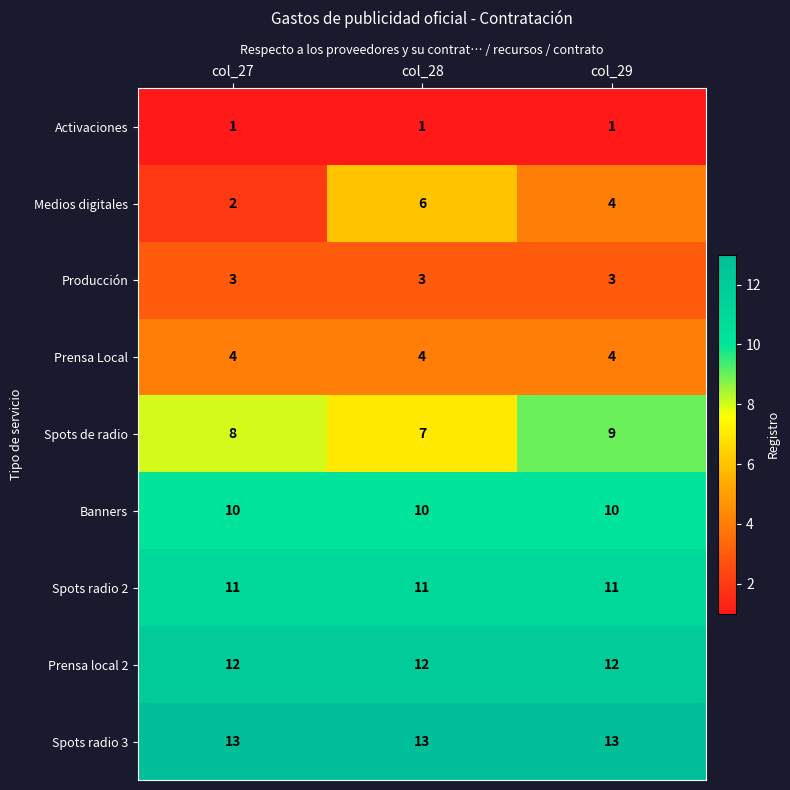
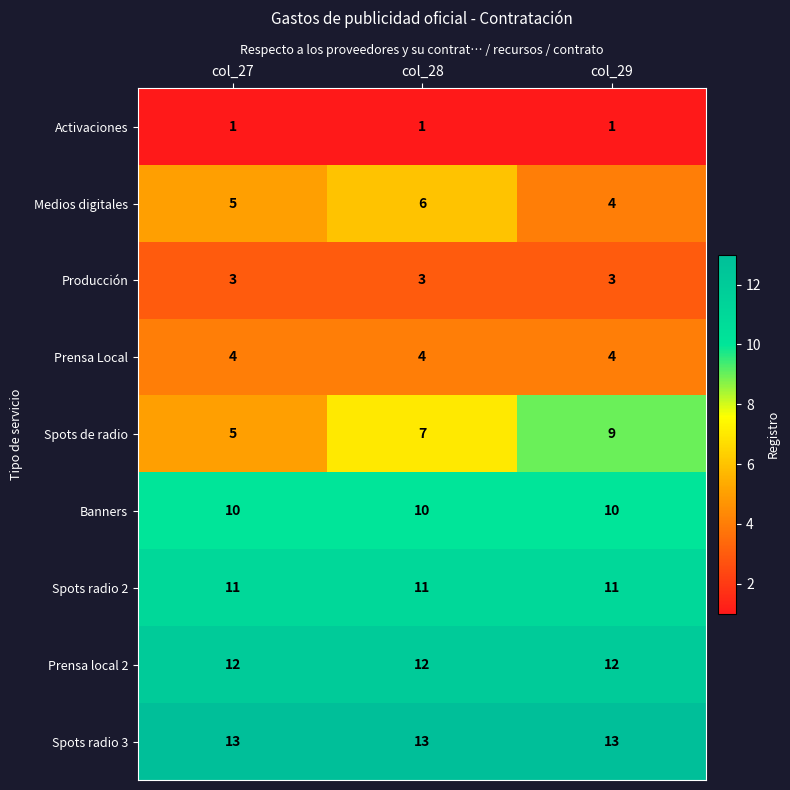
  {
    "Activaciones": {
      "col_27": 1,
      "col_28": 1,
      "col_29": 1
    },
    "Medios digitales": {
-     "col_27": 2,
+     "col_27": 5,
      "col_28": 6,
      "col_29": 4
    },
    "Producción": {
      "col_27": 3,
      "col_28": 3,
      "col_29": 3
    },
    "Prensa Local": {
      "col_27": 4,
      "col_28": 4,
      "col_29": 4
    },
    "Spots de radio": {
-     "col_27": 8,
+     "col_27": 5,
      "col_28": 7,
      "col_29": 9
    },
    "Banners": {
      "col_27": 10,
      "col_28": 10,
      "col_29": 10
    },
    "Spots radio 2": {
      "col_27": 11,
      "col_28": 11,
      "col_29": 11
    },
    "Prensa local 2": {
      "col_27": 12,
      "col_28": 12,
      "col_29": 12
    },
    "Spots radio 3": {
      "col_27": 13,
      "col_28": 13,
      "col_29": 13
    }
  }
